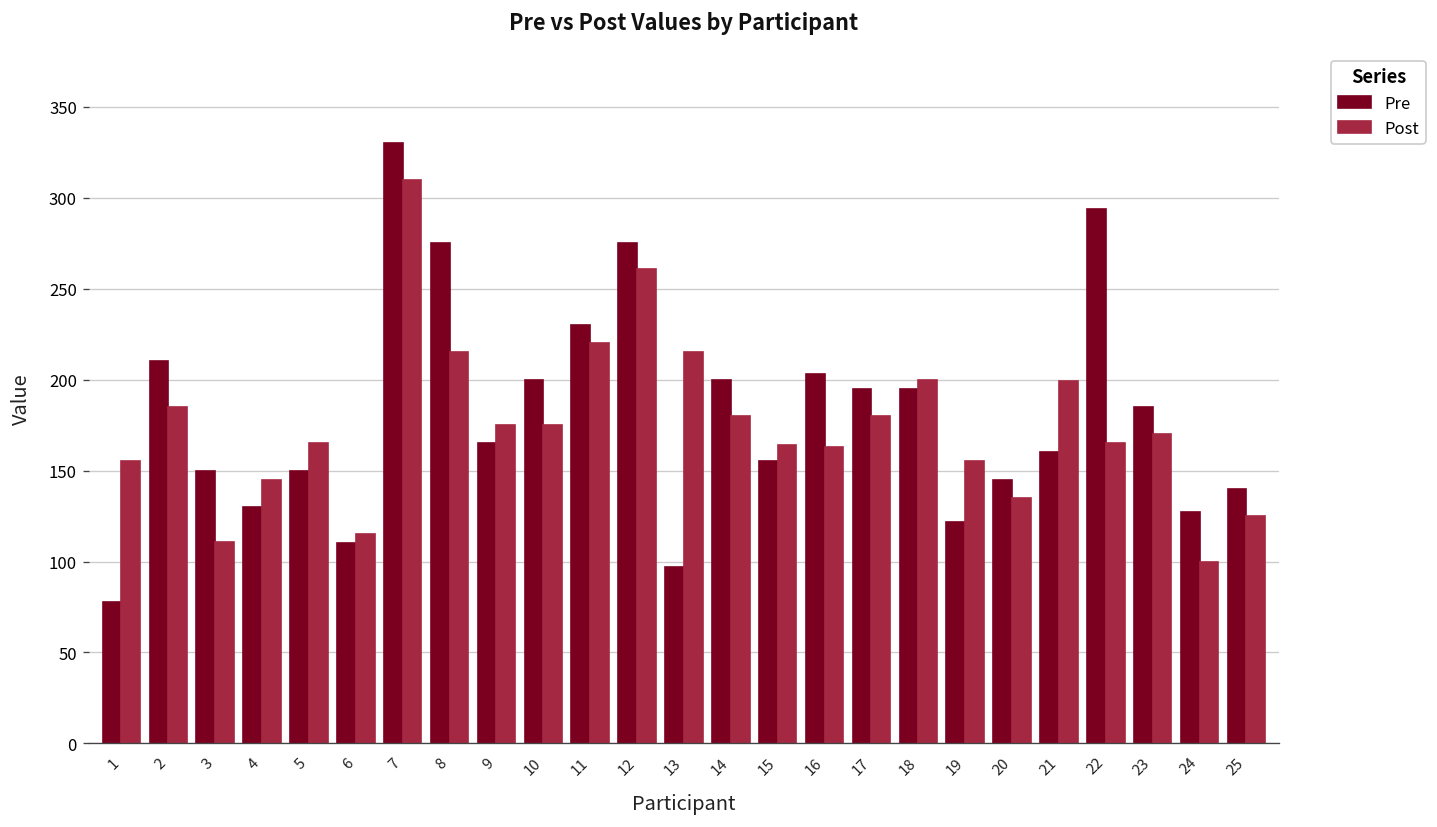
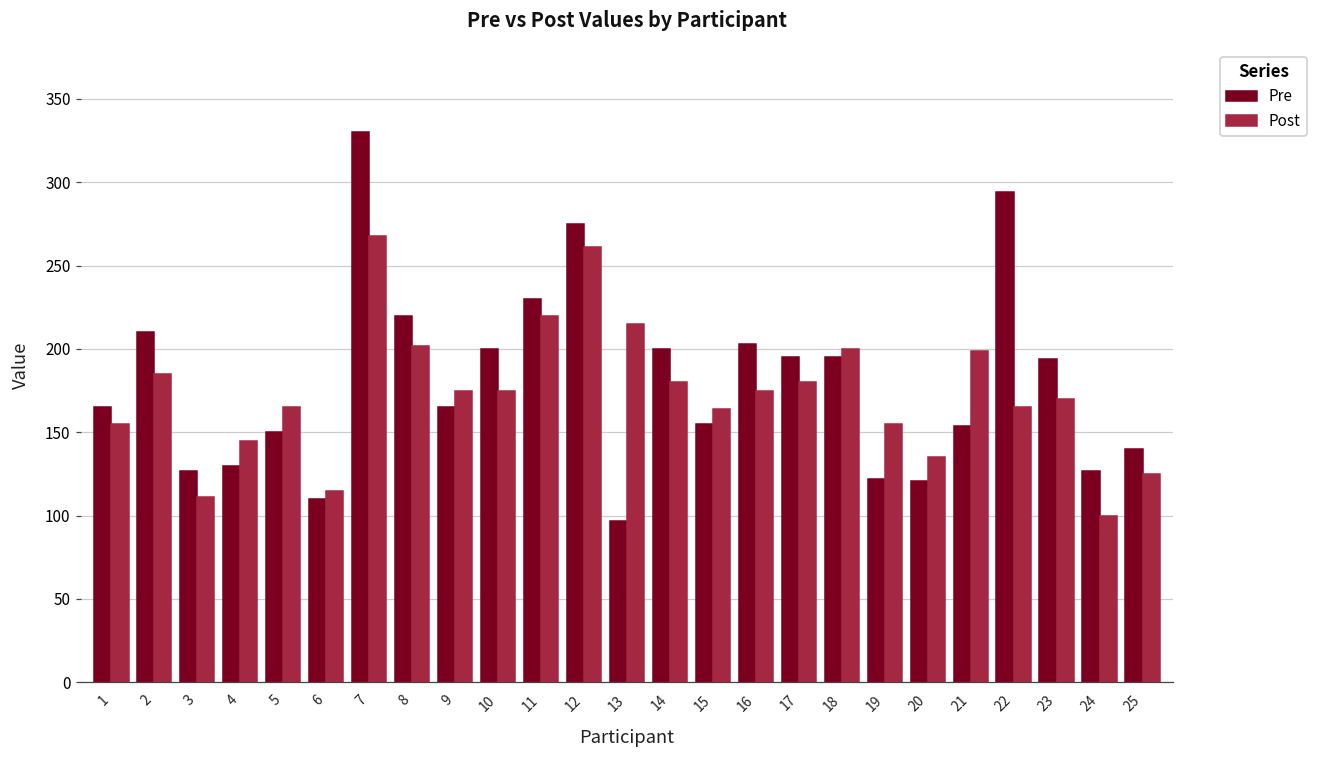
  {
    "Pre": {
-     "1": 78,
+     "1": 165,
      "2": 210,
-     "3": 150,
+     "3": 127,
      "4": 130,
      "5": 150,
      "6": 110,
      "7": 330,
-     "8": 275,
+     "8": 220,
      "9": 165,
      "10": 200,
      "11": 230,
      "12": 275,
      "13": 97,
      "14": 200,
      "15": 155,
      "16": 203,
      "17": 195,
      "18": 195,
      "19": 122,
-     "20": 145,
-     "21": 160,
+     "20": 121,
+     "21": 154,
      "22": 294,
-     "23": 185,
+     "23": 194,
      "24": 127,
      "25": 140
    },
    "Post": {
      "1": 155,
      "2": 185,
      "3": 111,
      "4": 145,
      "5": 165,
      "6": 115,
-     "7": 310,
-     "8": 215,
+     "7": 268,
+     "8": 202,
      "9": 175,
      "10": 175,
      "11": 220,
      "12": 261,
      "13": 215,
      "14": 180,
      "15": 164,
-     "16": 163,
+     "16": 175,
      "17": 180,
      "18": 200,
      "19": 155,
      "20": 135,
      "21": 199,
      "22": 165,
      "23": 170,
      "24": 100,
      "25": 125
    }
  }
